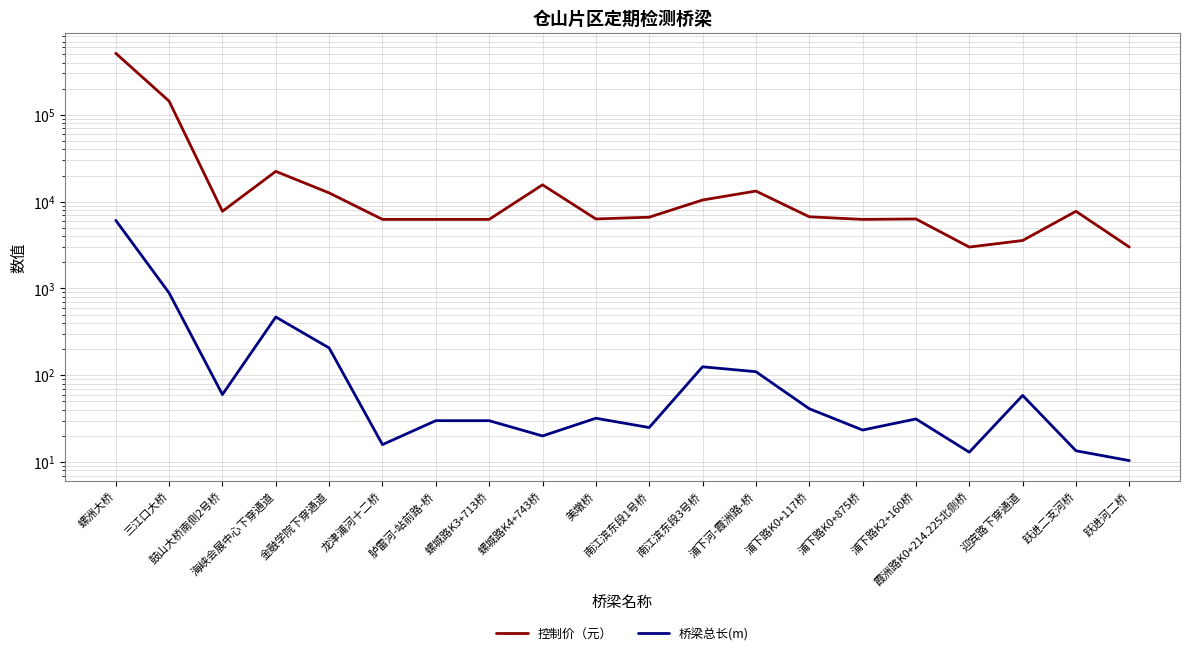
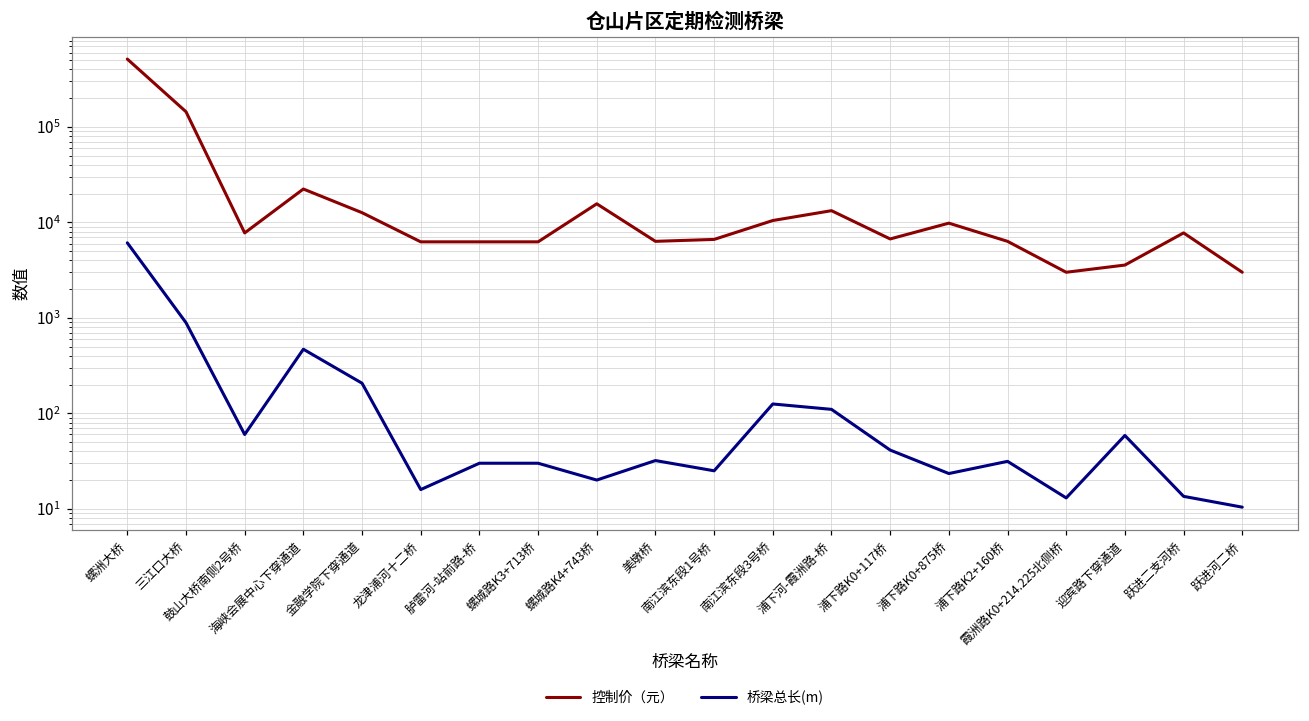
  {
    "控制价（元）": {
      "螺洲大桥": 500000,
      "三江口大桥": 140000,
      "鼓山大桥南侧2号桥": 8000,
      "海峡会展中心下穿通道": 22000,
      "金融学院下穿通道": 13000,
      "龙津浦河十二桥": 6000,
      "胪雷河-站前路-桥": 6000,
      "螺城路K3+713桥": 6000,
      "螺城路K4+743桥": 16000,
      "美墩桥": 6000,
      "南江滨东段1号桥": 7000,
      "南江滨东段3号桥": 10000,
      "浦下河-霞洲路-桥": 13000,
      "浦下路K0+117桥": 7000,
-     "浦下路K0+875桥": 6000,
+     "浦下路K0+875桥": 10000,
      "浦下路K2+160桥": 6000,
      "霞洲路K0+214.225北侧桥": 3000,
      "迎宾路下穿通道": 3600,
      "跃进二支河桥": 8000,
      "跃进河二桥": 3000
    },
    "桥梁总长(m)": {
      "螺洲大桥": 6000,
      "三江口大桥": 900,
      "鼓山大桥南侧2号桥": 60,
      "海峡会展中心下穿通道": 500,
      "金融学院下穿通道": 210,
      "龙津浦河十二桥": 16,
      "胪雷河-站前路-桥": 30,
      "螺城路K3+713桥": 30,
      "螺城路K4+743桥": 20,
      "美墩桥": 32,
      "南江滨东段1号桥": 25,
      "南江滨东段3号桥": 130,
      "浦下河-霞洲路-桥": 110,
      "浦下路K0+117桥": 40,
      "浦下路K0+875桥": 23,
      "浦下路K2+160桥": 31,
      "霞洲路K0+214.225北侧桥": 13,
      "迎宾路下穿通道": 60,
      "跃进二支河桥": 14,
      "跃进河二桥": 10
    }
  }
